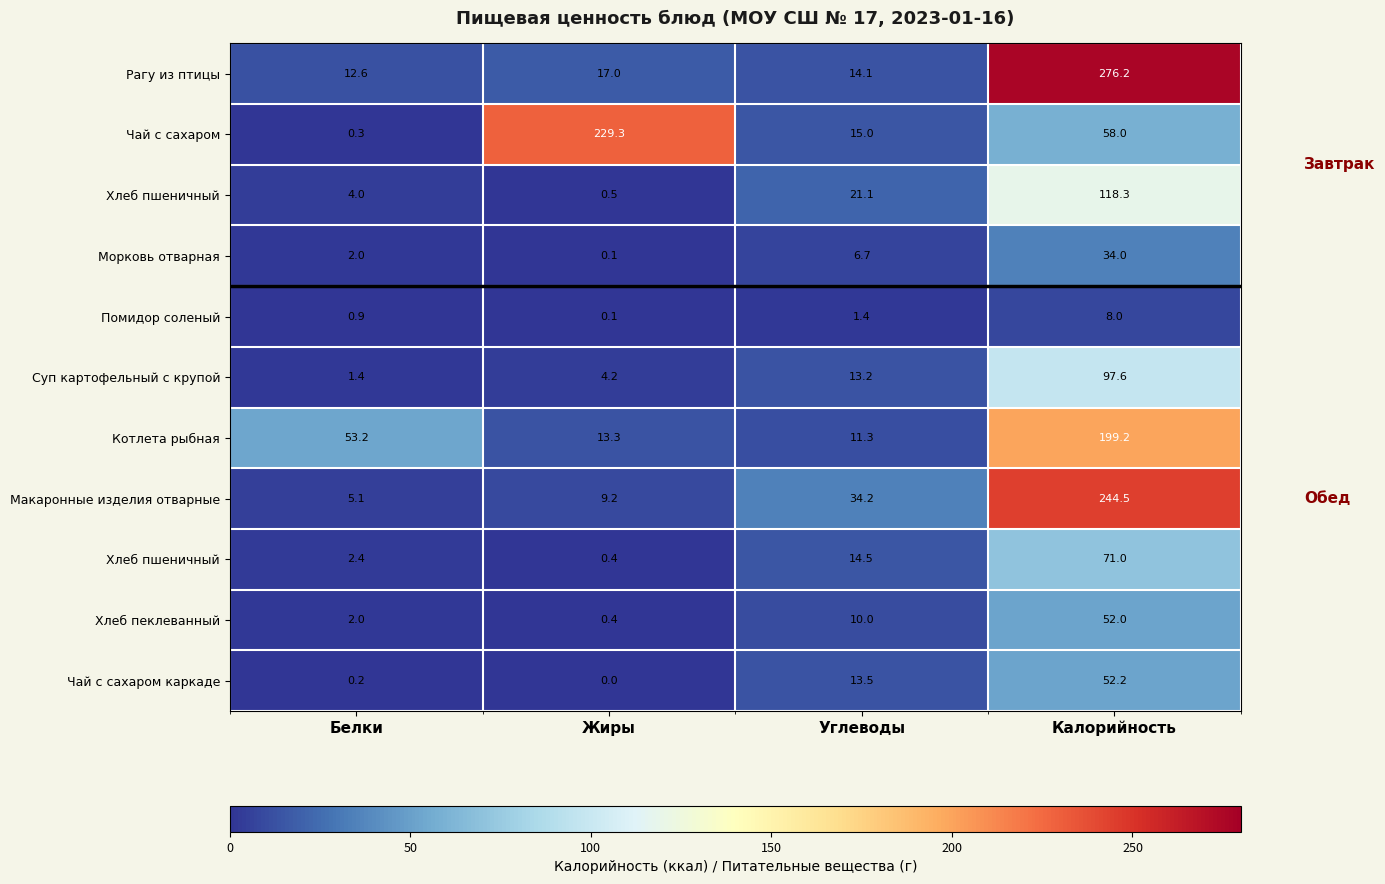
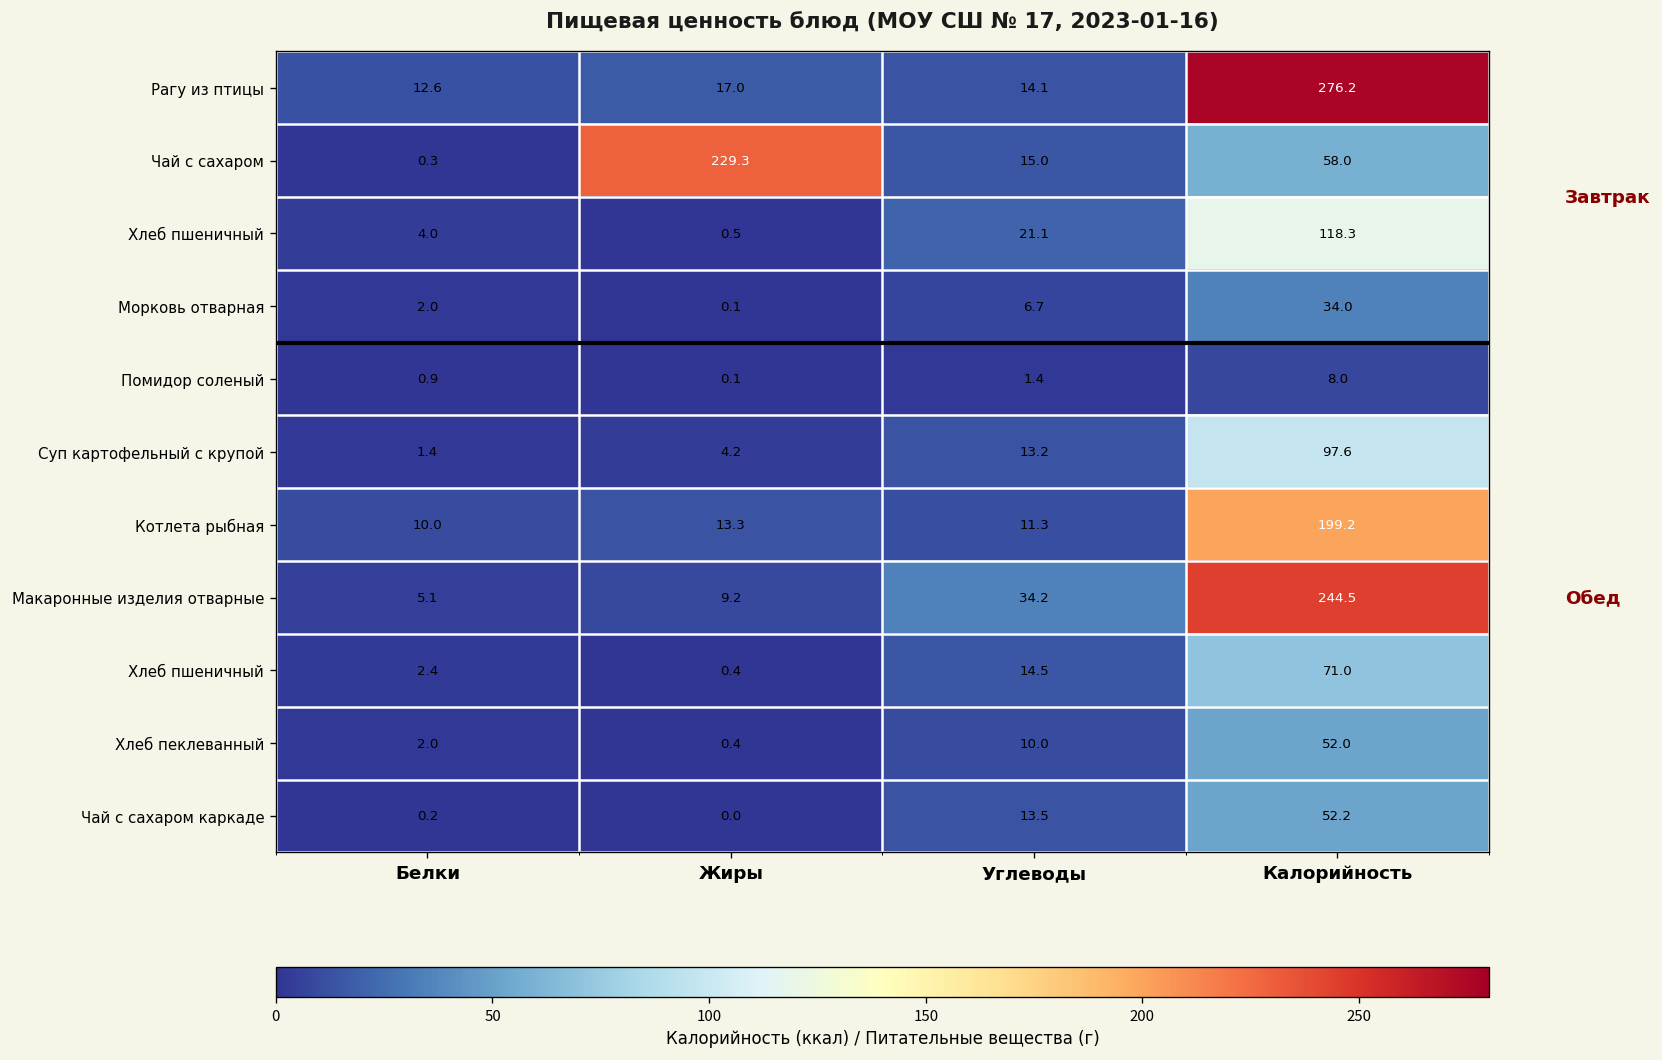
  {
    "Рагу из птицы": {
      "Белки": 12.6,
      "Жиры": 17.0,
      "Углеводы": 14.1,
      "Калорийность": 276.2
    },
    "Чай с сахаром": {
      "Белки": 0.3,
      "Жиры": 229.3,
      "Углеводы": 15.0,
      "Калорийность": 58.0
    },
    "Морковь отварная": {
      "Белки": 2.0,
      "Жиры": 0.1,
      "Углеводы": 6.7,
      "Калорийность": 34.0
    },
    "Помидор соленый": {
      "Белки": 0.9,
      "Жиры": 0.1,
      "Углеводы": 1.4,
      "Калорийность": 8.0
    },
    "Суп картофельный с крупой": {
      "Белки": 1.4,
      "Жиры": 4.2,
      "Углеводы": 13.2,
      "Калорийность": 97.6
    },
    "Котлета рыбная": {
-     "Белки": 53.2,
+     "Белки": 10.0,
      "Жиры": 13.3,
      "Углеводы": 11.3,
      "Калорийность": 199.2
    },
    "Макаронные изделия отварные": {
      "Белки": 5.1,
      "Жиры": 9.2,
      "Углеводы": 34.2,
      "Калорийность": 244.5
    },
    "Хлеб пеклеванный": {
      "Белки": 2.0,
      "Жиры": 0.4,
      "Углеводы": 10.0,
      "Калорийность": 52.0
    },
    "Чай с сахаром каркаде": {
      "Белки": 0.2,
      "Жиры": 0.0,
      "Углеводы": 13.5,
      "Калорийность": 52.2
    }
  }
